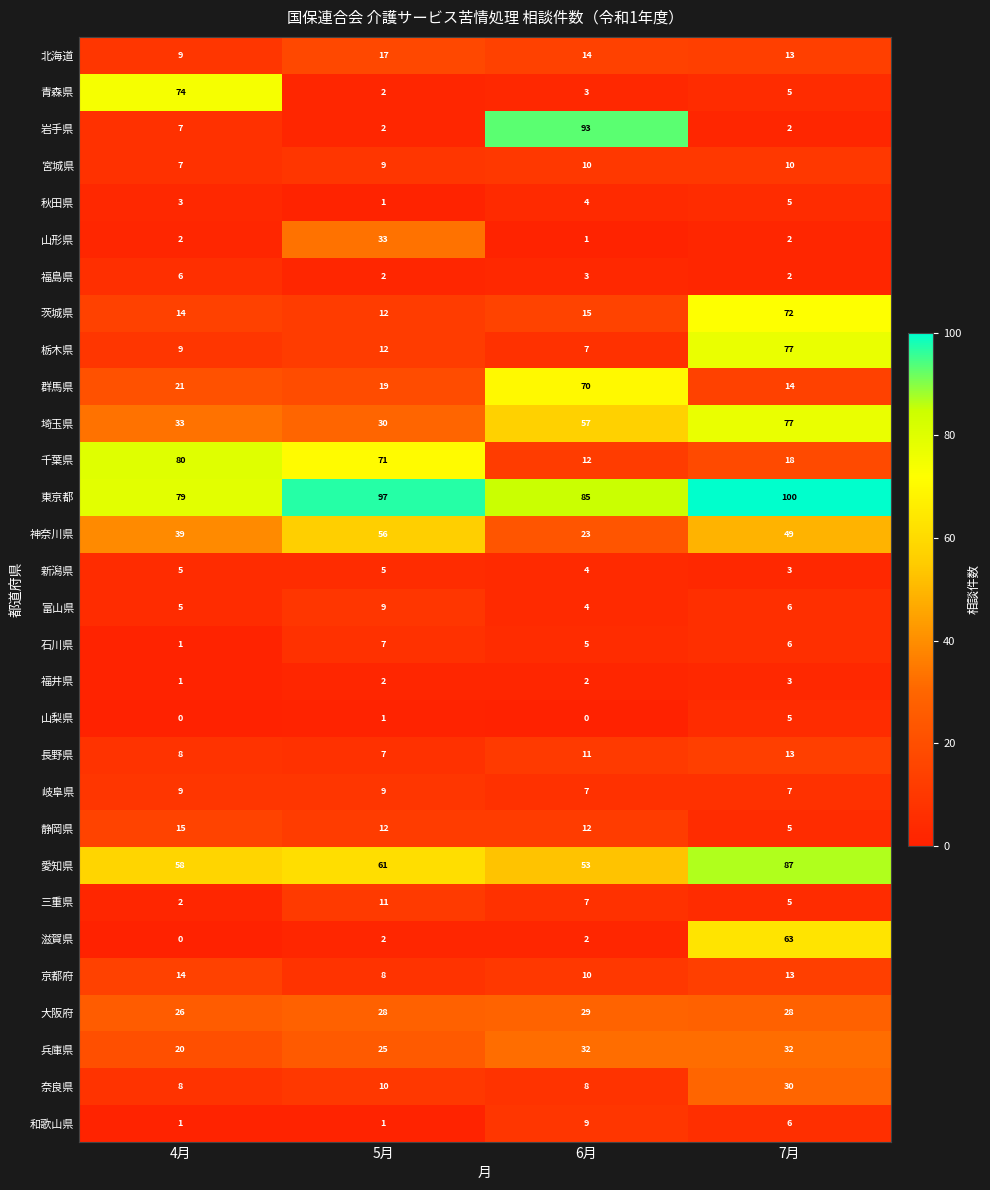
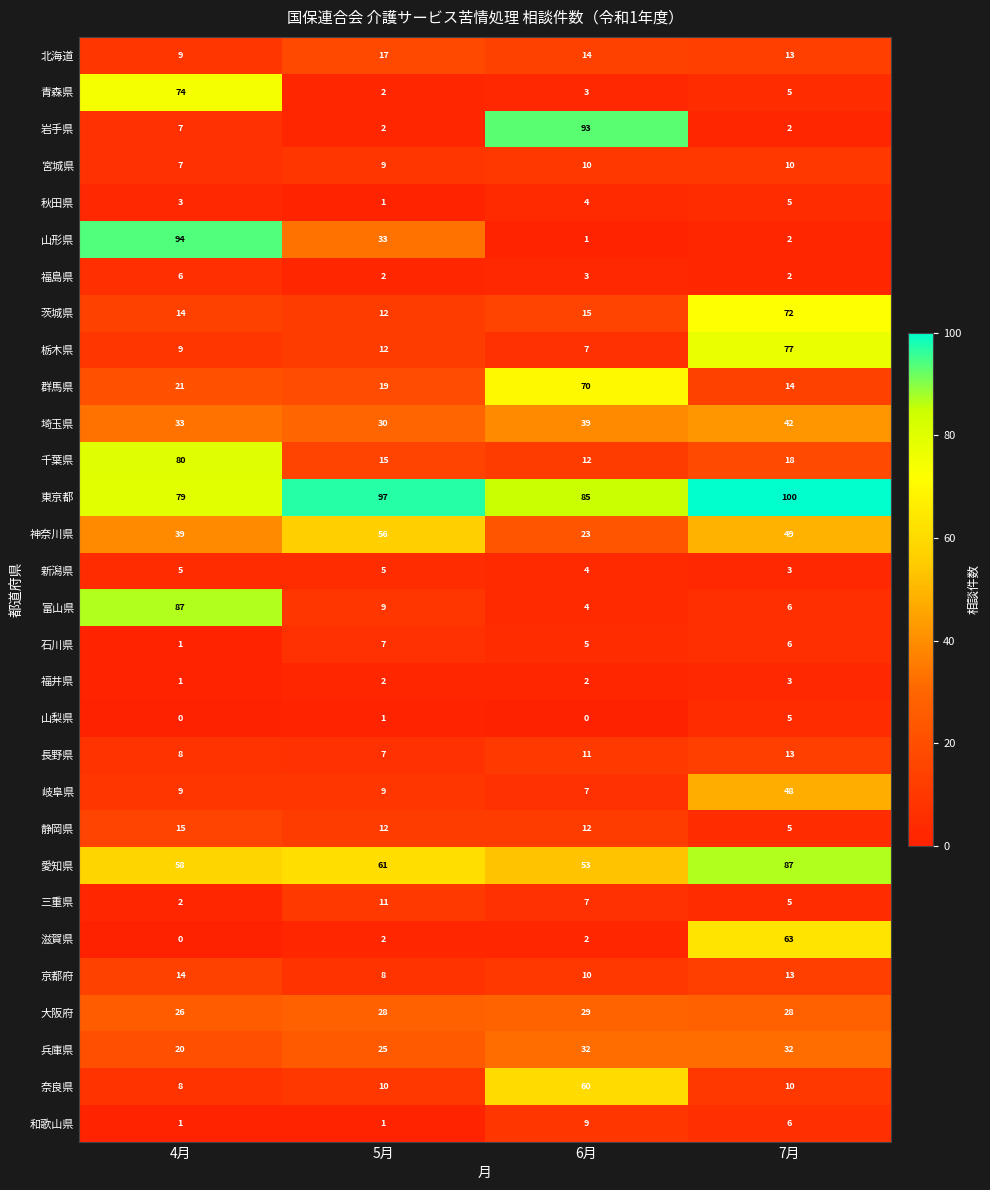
  {
    "北海道": {
      "4月": 9,
      "5月": 17,
      "6月": 14,
      "7月": 13
    },
    "青森県": {
      "4月": 74,
      "5月": 2,
      "6月": 3,
      "7月": 5
    },
    "岩手県": {
      "4月": 7,
      "5月": 2,
      "6月": 93,
      "7月": 2
    },
    "宮城県": {
      "4月": 7,
      "5月": 9,
      "6月": 10,
      "7月": 10
    },
    "秋田県": {
      "4月": 3,
      "5月": 1,
      "6月": 4,
      "7月": 5
    },
    "山形県": {
-     "4月": 2,
+     "4月": 94,
      "5月": 33,
      "6月": 1,
      "7月": 2
    },
    "福島県": {
      "4月": 6,
      "5月": 2,
      "6月": 3,
      "7月": 2
    },
    "茨城県": {
      "4月": 14,
      "5月": 12,
      "6月": 15,
      "7月": 72
    },
    "栃木県": {
      "4月": 9,
      "5月": 12,
      "6月": 7,
      "7月": 77
    },
    "群馬県": {
      "4月": 21,
      "5月": 19,
      "6月": 70,
      "7月": 14
    },
    "埼玉県": {
      "4月": 33,
      "5月": 30,
-     "6月": 57,
-     "7月": 77
+     "6月": 39,
+     "7月": 42
    },
    "千葉県": {
      "4月": 80,
-     "5月": 71,
+     "5月": 15,
      "6月": 12,
      "7月": 18
    },
    "東京都": {
      "4月": 79,
      "5月": 97,
      "6月": 85,
      "7月": 100
    },
    "神奈川県": {
      "4月": 39,
      "5月": 56,
      "6月": 23,
      "7月": 49
    },
    "新潟県": {
      "4月": 5,
      "5月": 5,
      "6月": 4,
      "7月": 3
    },
    "富山県": {
-     "4月": 5,
+     "4月": 87,
      "5月": 9,
      "6月": 4,
      "7月": 6
    },
    "石川県": {
      "4月": 1,
      "5月": 7,
      "6月": 5,
      "7月": 6
    },
    "福井県": {
      "4月": 1,
      "5月": 2,
      "6月": 2,
      "7月": 3
    },
    "山梨県": {
      "4月": 0,
      "5月": 1,
      "6月": 0,
      "7月": 5
    },
    "長野県": {
      "4月": 8,
      "5月": 7,
      "6月": 11,
      "7月": 13
    },
    "岐阜県": {
      "4月": 9,
      "5月": 9,
      "6月": 7,
-     "7月": 7
+     "7月": 48
    },
    "静岡県": {
      "4月": 15,
      "5月": 12,
      "6月": 12,
      "7月": 5
    },
    "愛知県": {
      "4月": 58,
      "5月": 61,
      "6月": 53,
      "7月": 87
    },
    "三重県": {
      "4月": 2,
      "5月": 11,
      "6月": 7,
      "7月": 5
    },
    "滋賀県": {
      "4月": 0,
      "5月": 2,
      "6月": 2,
      "7月": 63
    },
    "京都府": {
      "4月": 14,
      "5月": 8,
      "6月": 10,
      "7月": 13
    },
    "大阪府": {
      "4月": 26,
      "5月": 28,
      "6月": 29,
      "7月": 28
    },
    "兵庫県": {
      "4月": 20,
      "5月": 25,
      "6月": 32,
      "7月": 32
    },
    "奈良県": {
      "4月": 8,
      "5月": 10,
-     "6月": 8,
-     "7月": 30
+     "6月": 60,
+     "7月": 10
    },
    "和歌山県": {
      "4月": 1,
      "5月": 1,
      "6月": 9,
      "7月": 6
    }
  }
